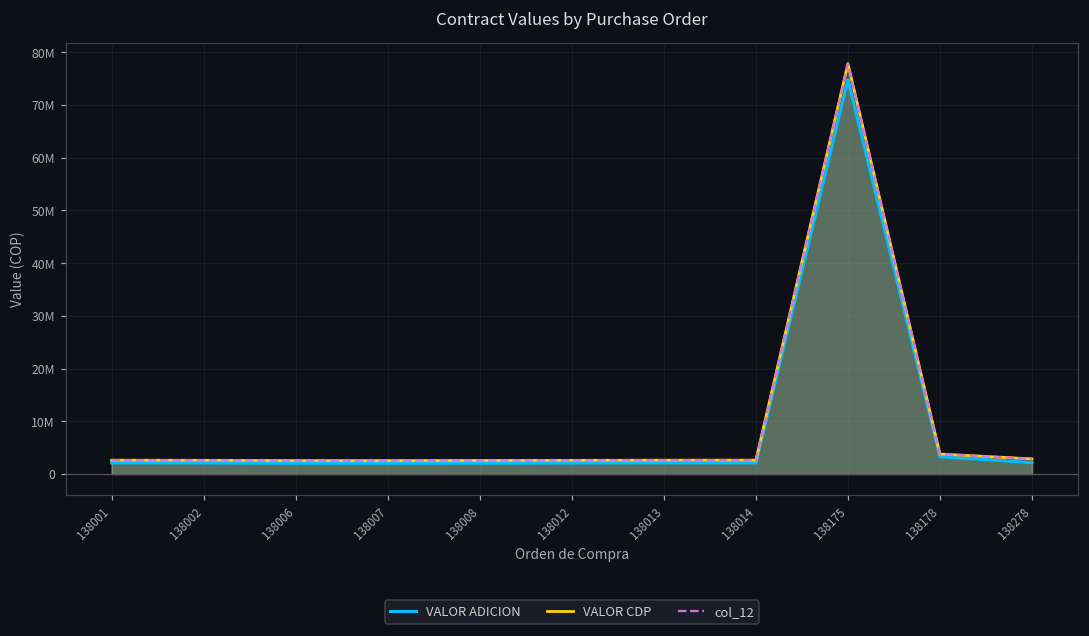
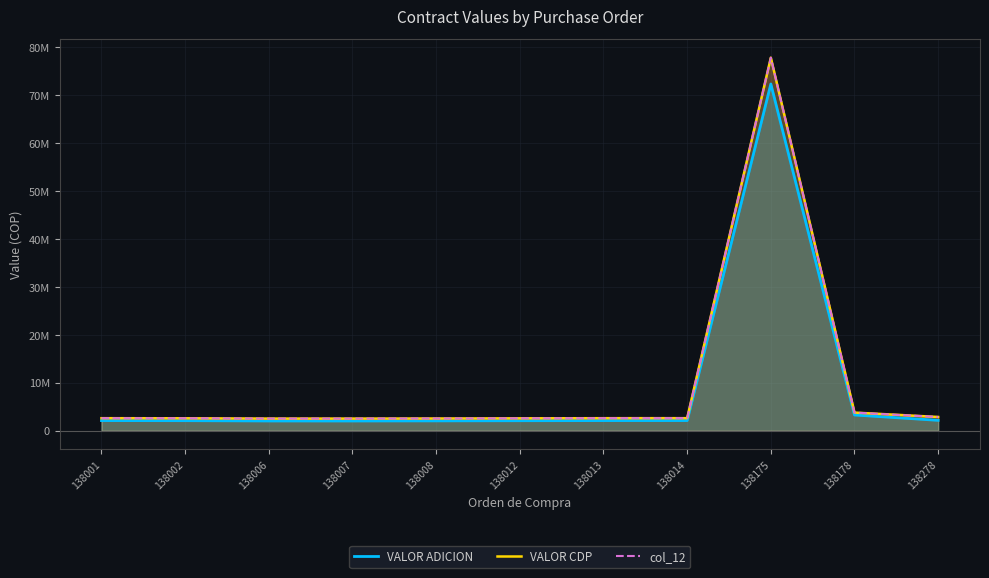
  {
    "VALOR ADICION": {
-     "138175": 75000000,
+     "138175": 72000000,
      "138278": 2000000
    },
    "col_12": {
      "138175": 78000000,
      "138278": 3000000
    }
  }
